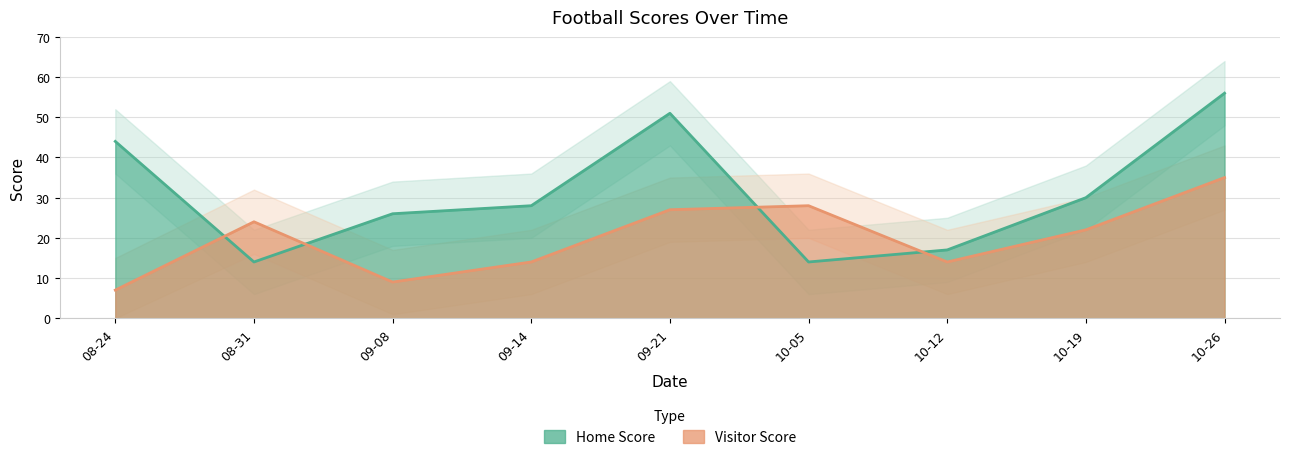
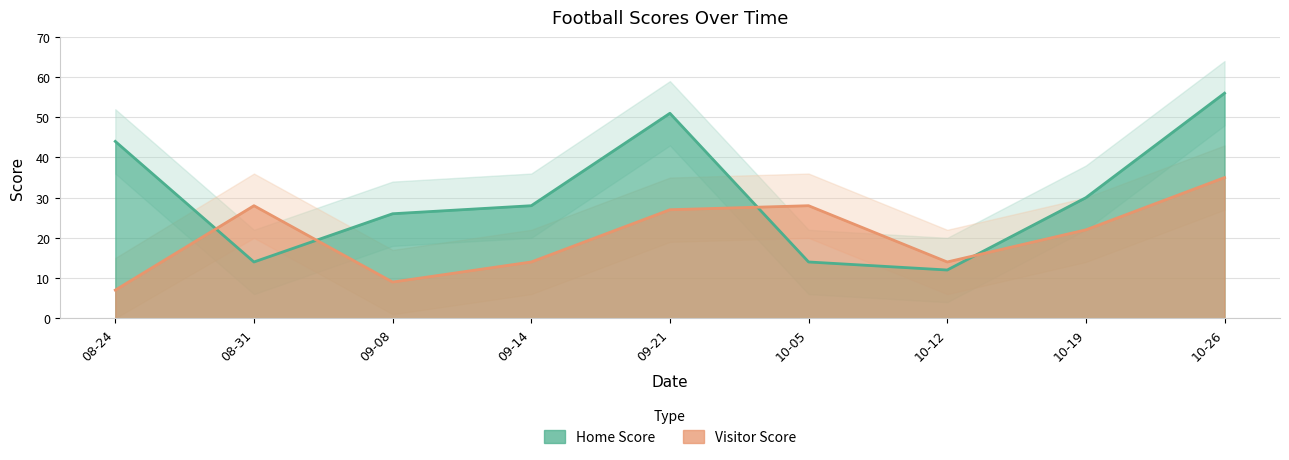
  {
    "Home Score": {
      "08-24": 44,
      "08-31": 14,
      "09-08": 26,
      "09-14": 28,
      "09-21": 51,
      "10-05": 14,
-     "10-12": 17,
+     "10-12": 12,
      "10-26": 56
    },
    "Visitor Score": {
      "08-24": 7,
-     "08-31": 24,
+     "08-31": 28,
      "09-08": 9,
      "09-14": 14,
      "09-21": 27,
      "10-05": 28,
      "10-12": 14,
      "10-19": 22,
      "10-26": 35
    }
  }
